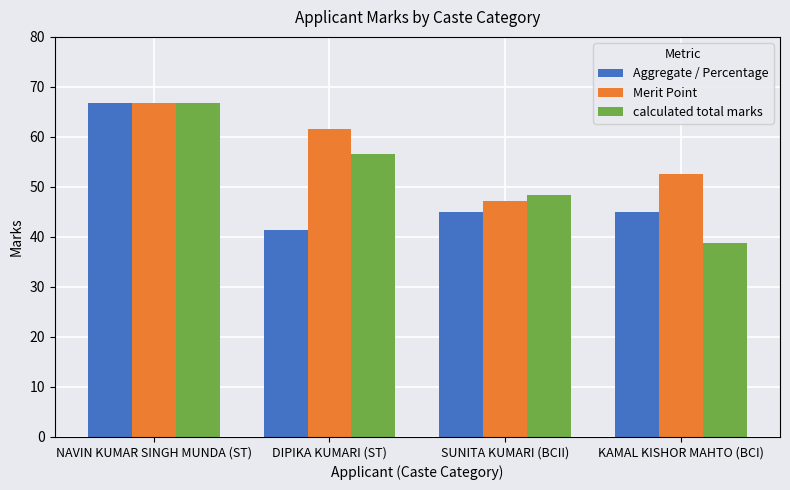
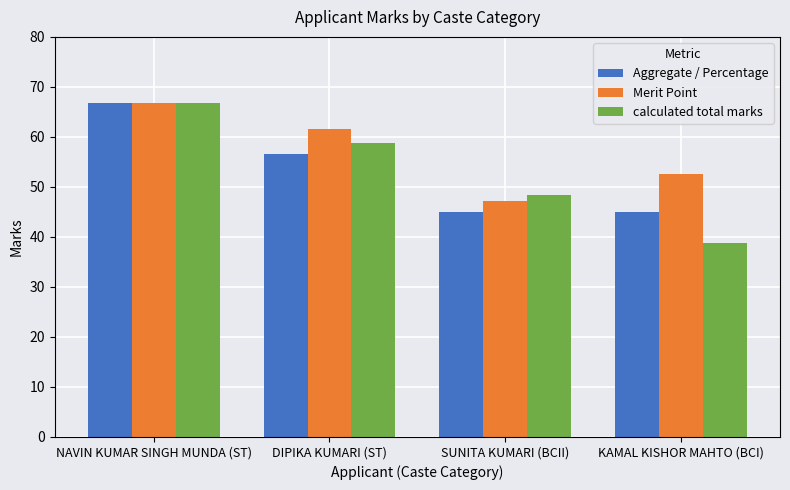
  {
    "Aggregate / Percentage": {
      "NAVIN KUMAR SINGH MUNDA (ST)": 67,
-     "DIPIKA KUMARI (ST)": 41,
+     "DIPIKA KUMARI (ST)": 57,
      "SUNITA KUMARI (BCII)": 45,
      "KAMAL KISHOR MAHTO (BCI)": 45
    },
    "Merit Point": {
      "NAVIN KUMAR SINGH MUNDA (ST)": 67,
      "DIPIKA KUMARI (ST)": 62,
      "SUNITA KUMARI (BCII)": 47,
      "KAMAL KISHOR MAHTO (BCI)": 53
    },
    "calculated total marks": {
      "NAVIN KUMAR SINGH MUNDA (ST)": 67,
-     "DIPIKA KUMARI (ST)": 57,
+     "DIPIKA KUMARI (ST)": 59,
      "SUNITA KUMARI (BCII)": 48,
      "KAMAL KISHOR MAHTO (BCI)": 39
    }
  }
